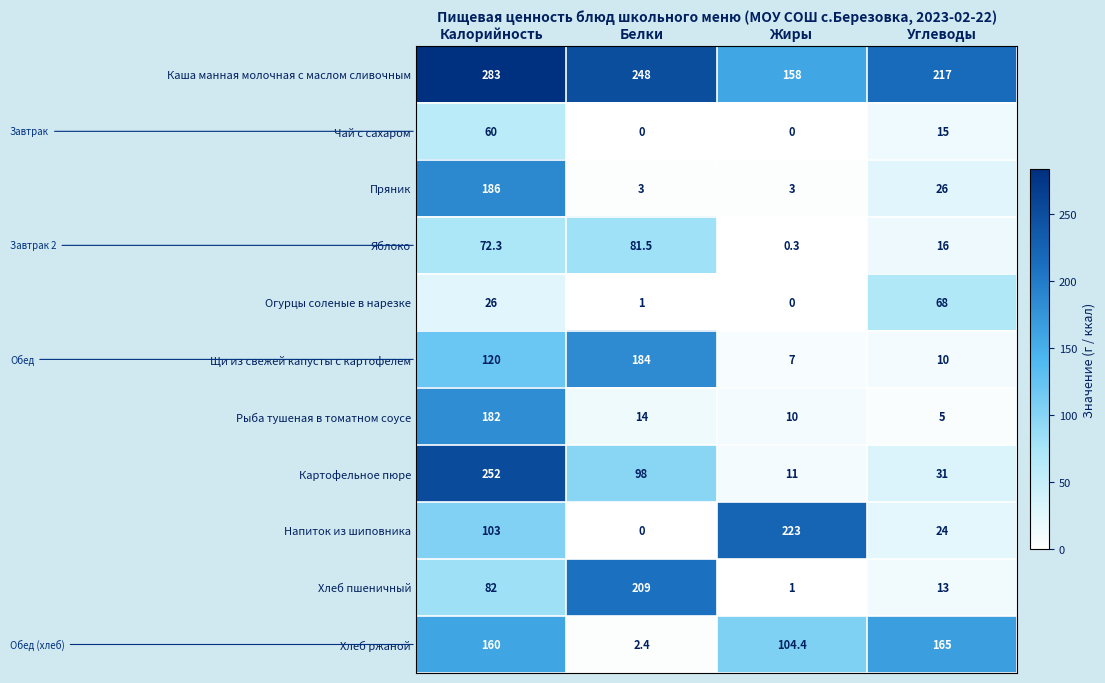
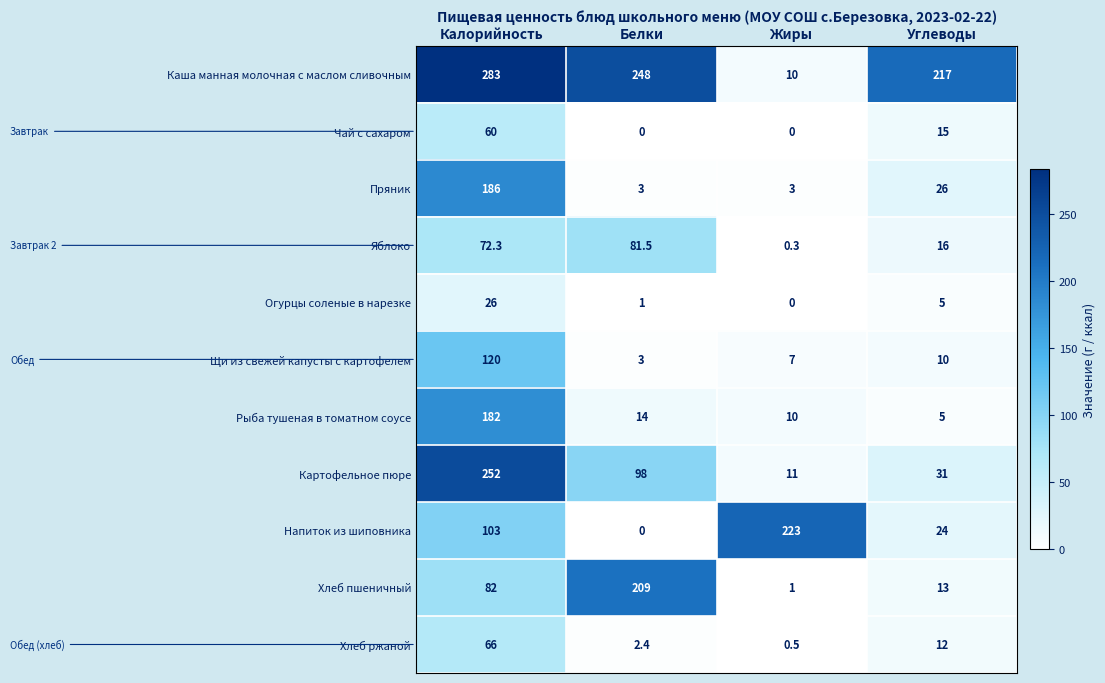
  {
    "Каша манная молочная с маслом сливочным": {
      "Калорийность": 283,
      "Белки": 248,
-     "Жиры": 158,
+     "Жиры": 10,
      "Углеводы": 217
    },
    "Чай с сахаром": {
      "Калорийность": 60,
      "Белки": 0,
      "Жиры": 0,
      "Углеводы": 15
    },
    "Пряник": {
      "Калорийность": 186,
      "Белки": 3,
      "Жиры": 3,
      "Углеводы": 26
    },
    "Яблоко": {
      "Калорийность": 72.3,
      "Белки": 81.5,
      "Жиры": 0.3,
      "Углеводы": 16
    },
    "Огурцы соленые в нарезке": {
      "Калорийность": 26,
      "Белки": 1,
      "Жиры": 0,
-     "Углеводы": 68
+     "Углеводы": 5
    },
    "Щи из свежей капусты с картофелем": {
      "Калорийность": 120,
-     "Белки": 184,
+     "Белки": 3,
      "Жиры": 7,
      "Углеводы": 10
    },
    "Рыба тушеная в томатном соусе": {
      "Калорийность": 182,
      "Белки": 14,
      "Жиры": 10,
      "Углеводы": 5
    },
    "Картофельное пюре": {
      "Калорийность": 252,
      "Белки": 98,
      "Жиры": 11,
      "Углеводы": 31
    },
    "Напиток из шиповника": {
      "Калорийность": 103,
      "Белки": 0,
      "Жиры": 223,
      "Углеводы": 24
    },
    "Хлеб пшеничный": {
      "Калорийность": 82,
      "Белки": 209,
      "Жиры": 1,
      "Углеводы": 13
    },
    "Хлеб ржаной": {
-     "Калорийность": 160,
+     "Калорийность": 66,
      "Белки": 2.4,
-     "Жиры": 104.4,
-     "Углеводы": 165
+     "Жиры": 0.5,
+     "Углеводы": 12
    }
  }
